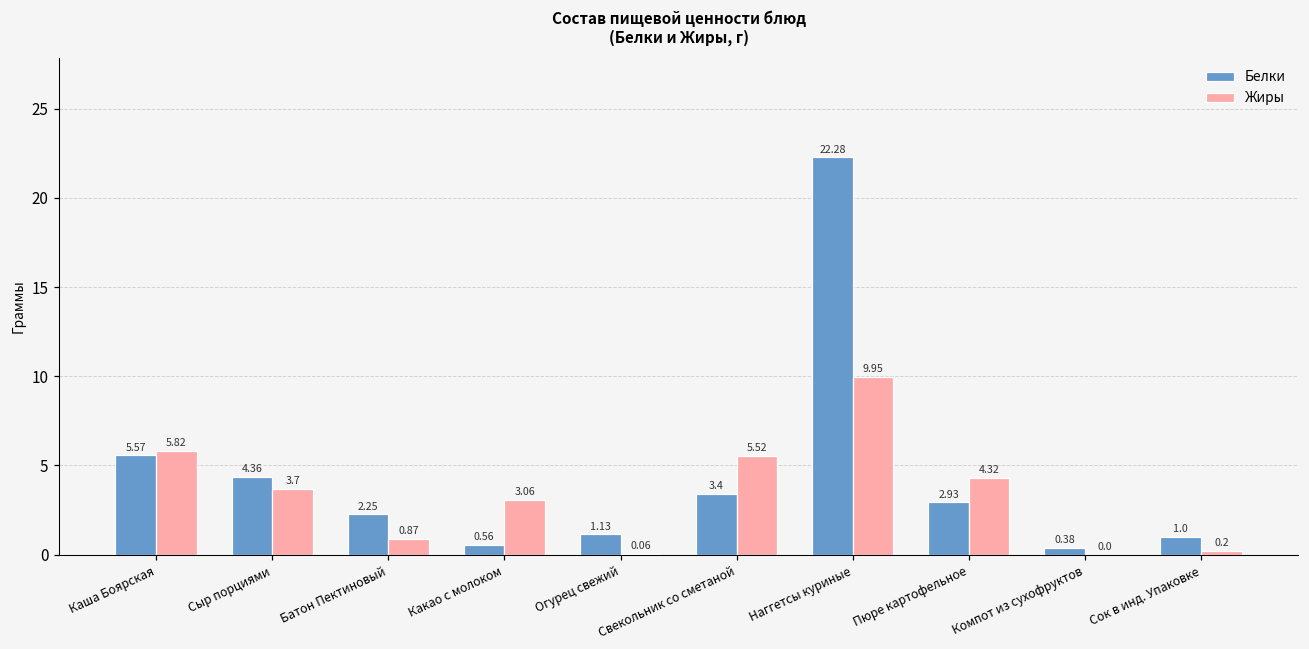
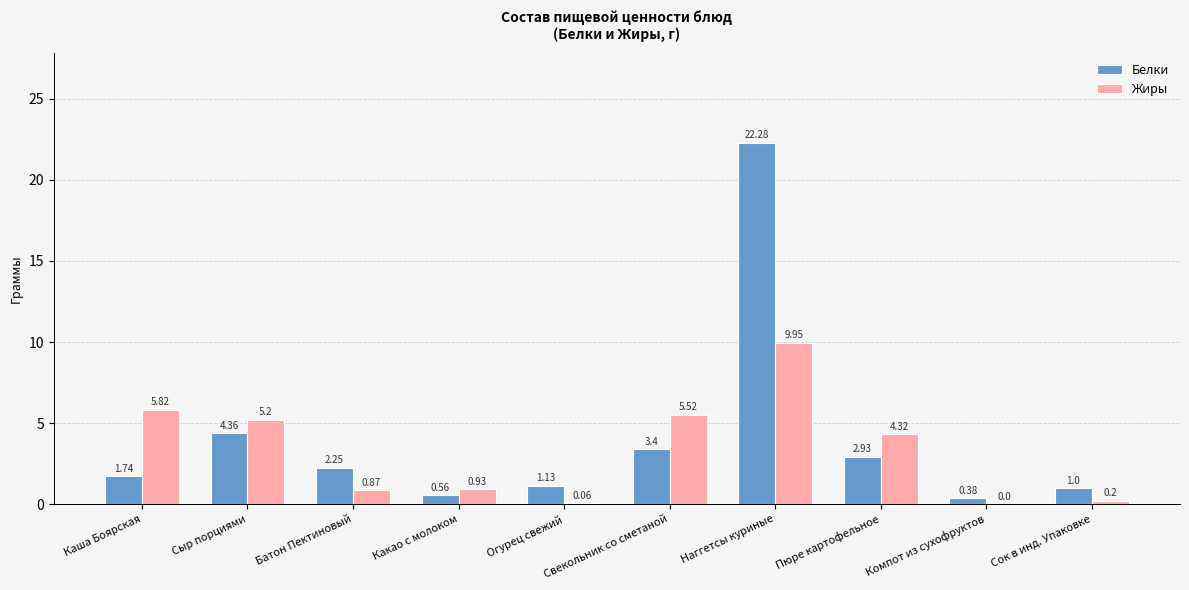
  {
    "Белки": {
-     "Каша Боярская": 5.57,
+     "Каша Боярская": 1.74,
      "Сыр порциями": 4.36,
      "Батон Пектиновый": 2.25,
      "Какао с молоком": 0.56,
      "Огурец свежий": 1.13,
      "Свекольник со сметаной": 3.4,
      "Наггетсы куриные": 22.28,
      "Пюре картофельное": 2.93,
      "Компот из сухофруктов": 0.38,
      "Сок в инд. Упаковке": 1.0
    },
    "Жиры": {
      "Каша Боярская": 5.82,
-     "Сыр порциями": 3.7,
+     "Сыр порциями": 5.2,
      "Батон Пектиновый": 0.87,
-     "Какао с молоком": 3.06,
+     "Какао с молоком": 0.93,
      "Огурец свежий": 0.06,
      "Свекольник со сметаной": 5.52,
      "Наггетсы куриные": 9.95,
      "Пюре картофельное": 4.32,
      "Компот из сухофруктов": 0.0,
      "Сок в инд. Упаковке": 0.2
    }
  }
